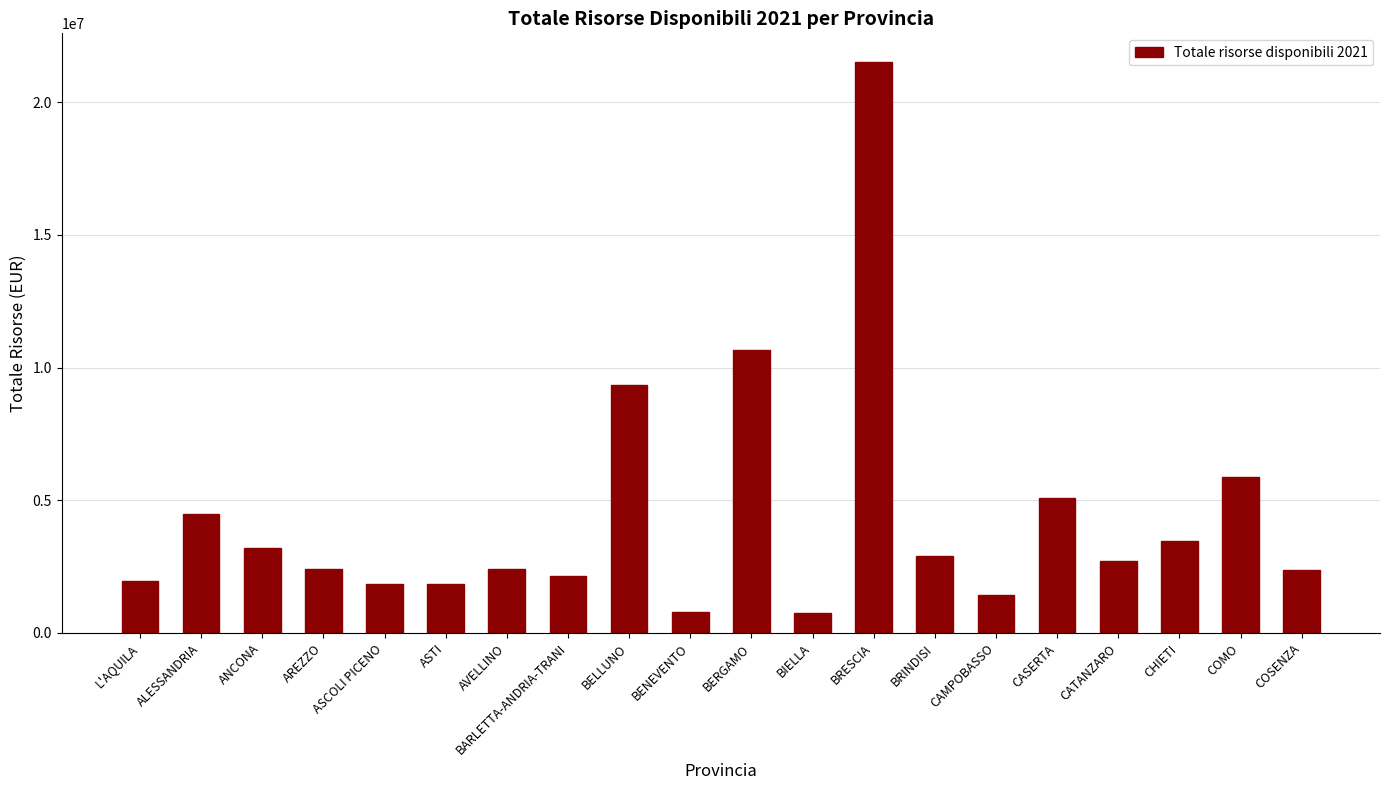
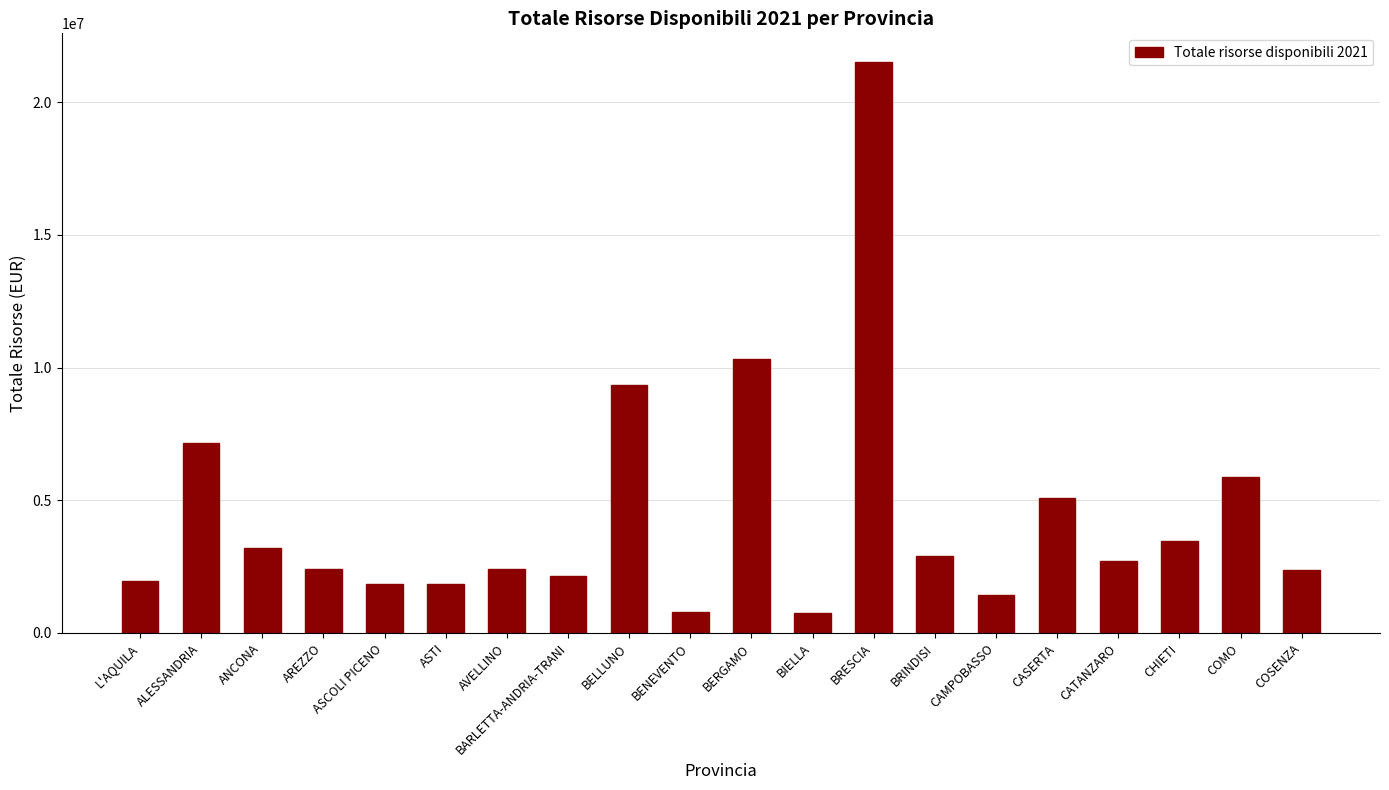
  {
    "L'AQUILA": 1900000,
-   "ALESSANDRIA": 4500000,
+   "ALESSANDRIA": 7100000,
    "ANCONA": 3200000,
    "AREZZO": 2400000,
    "ASCOLI PICENO": 1800000,
    "ASTI": 1900000,
    "AVELLINO": 2400000,
    "BARLETTA-ANDRIA-TRANI": 2100000,
    "BELLUNO": 9300000,
    "BENEVENTO": 800000,
-   "BERGAMO": 10700000,
+   "BERGAMO": 10300000,
    "BIELLA": 700000,
    "BRESCIA": 21500000,
    "BRINDISI": 2900000,
    "CAMPOBASSO": 1400000,
    "CASERTA": 5100000,
    "CATANZARO": 2700000,
    "CHIETI": 3500000,
    "COMO": 5900000,
    "COSENZA": 2400000
  }
